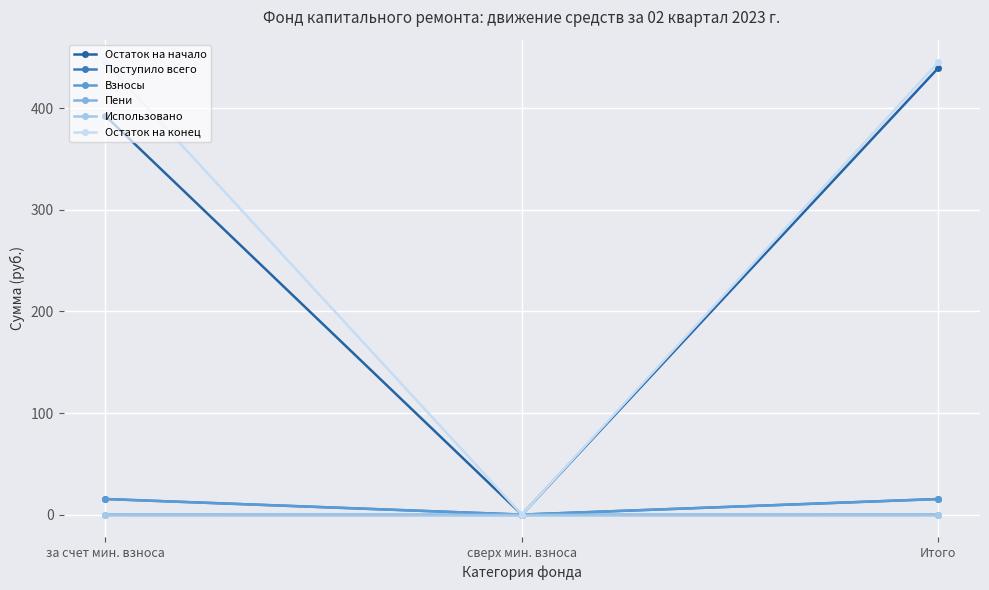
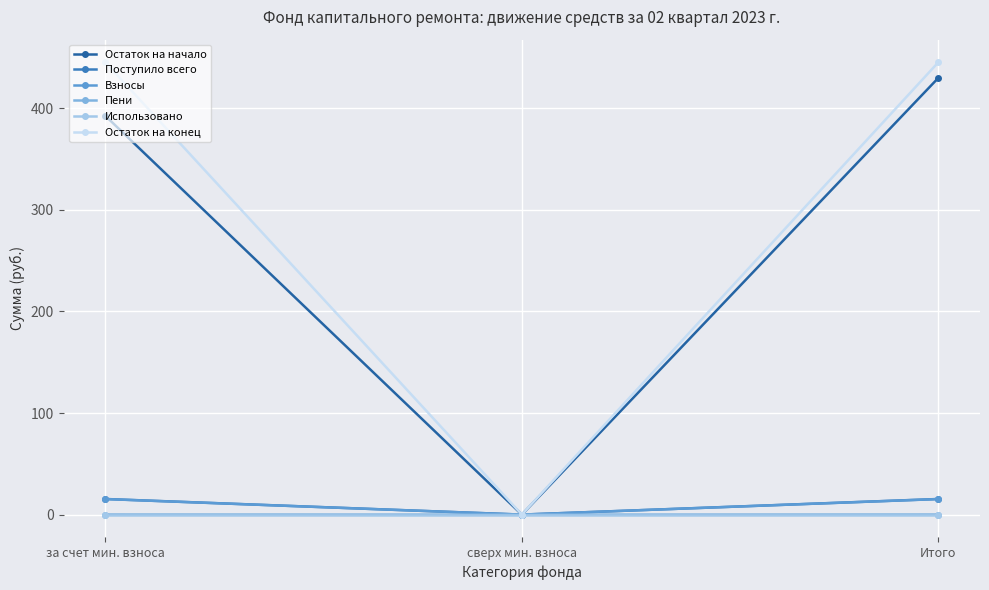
  {
    "Остаток на начало": {
-     "Итого": 440
+     "Итого": 430
    }
  }
